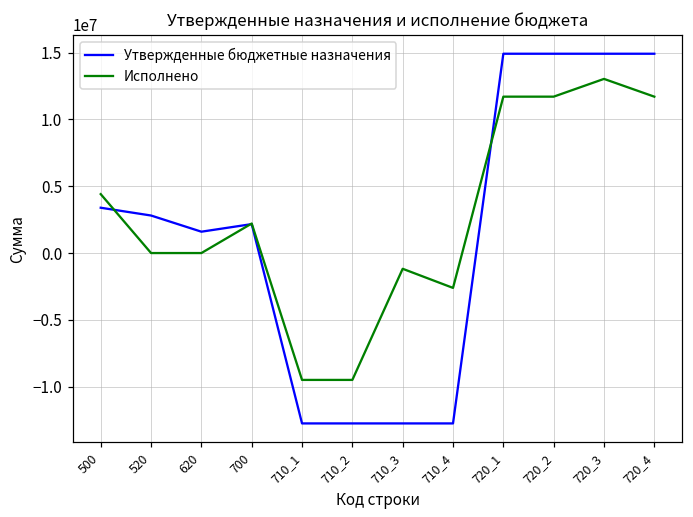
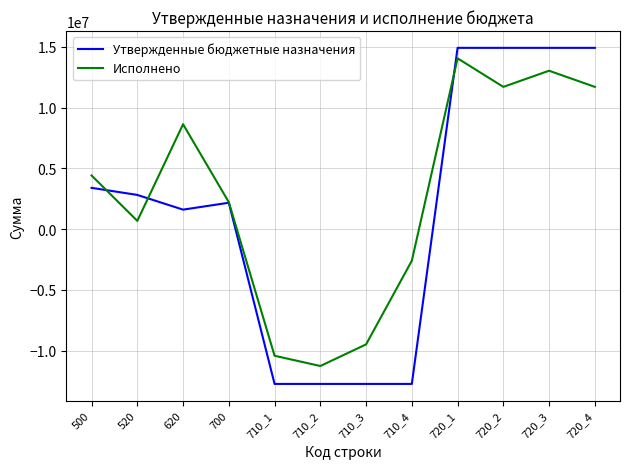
  {
    "Утвержденные бюджетные назначения": {
      "500": 3400000,
      "520": 2800000,
      "620": 1600000,
      "710_1": -12700000,
      "710_2": -12700000,
      "710_3": -12700000,
      "710_4": -12700000,
      "720_1": 14900000,
      "720_2": 14900000,
      "720_3": 14900000,
      "720_4": 14900000
    },
    "Исполнено": {
      "500": 4400000,
-     "520": 0,
-     "620": 0,
-     "710_1": -9500000,
-     "710_2": -9500000,
-     "710_3": -1200000,
+     "520": 700000,
+     "620": 8600000,
+     "710_1": -10400000,
+     "710_2": -11300000,
+     "710_3": -9500000,
      "710_4": -2600000,
-     "720_1": 11700000,
+     "720_1": 14000000,
      "720_2": 11700000,
      "720_3": 13000000,
      "720_4": 11700000
    }
  }
